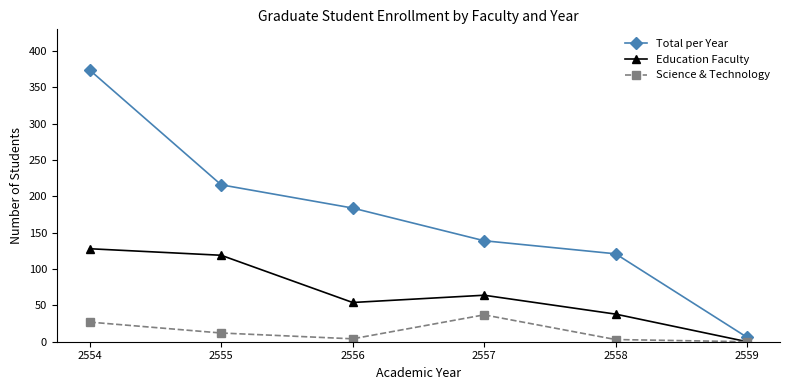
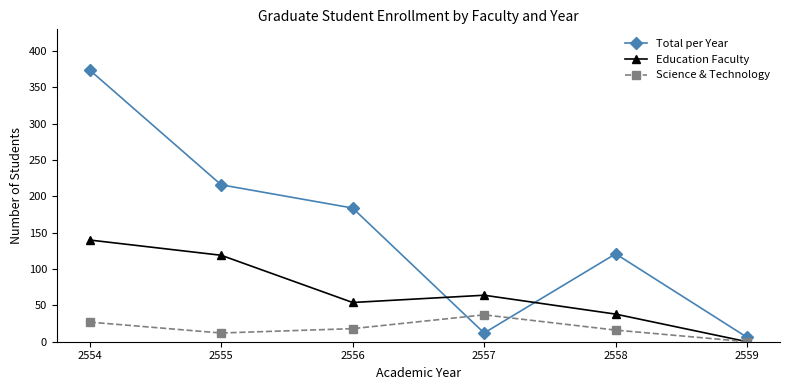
  {
    "Total per Year": {
      "2554": 370,
      "2555": 220,
      "2556": 180,
-     "2557": 140,
+     "2557": 10,
      "2558": 120,
      "2559": 10
    },
    "Education Faculty": {
-     "2554": 130,
+     "2554": 140,
      "2555": 120,
      "2556": 50,
      "2557": 60,
      "2558": 40
    },
    "Science & Technology": {
      "2554": 30,
      "2555": 10,
-     "2556": 0,
+     "2556": 20,
      "2557": 40,
-     "2558": 0
+     "2558": 20
    }
  }
